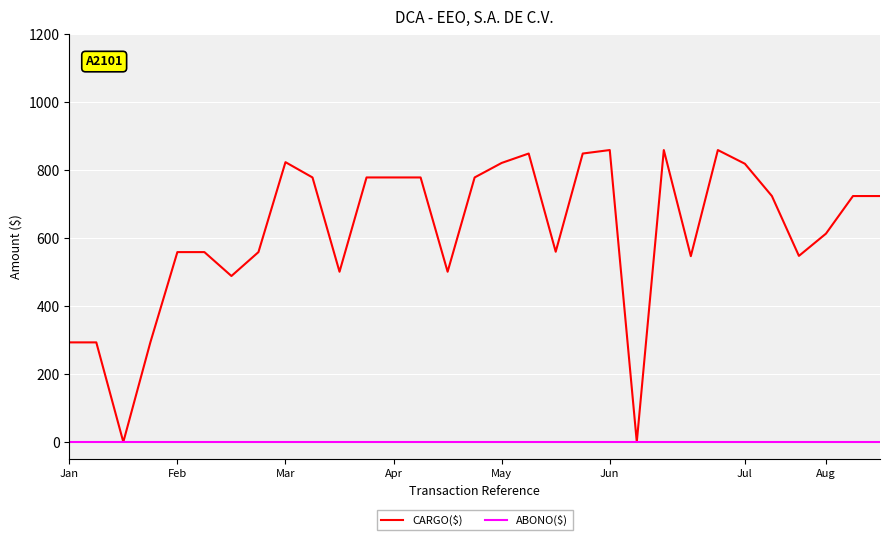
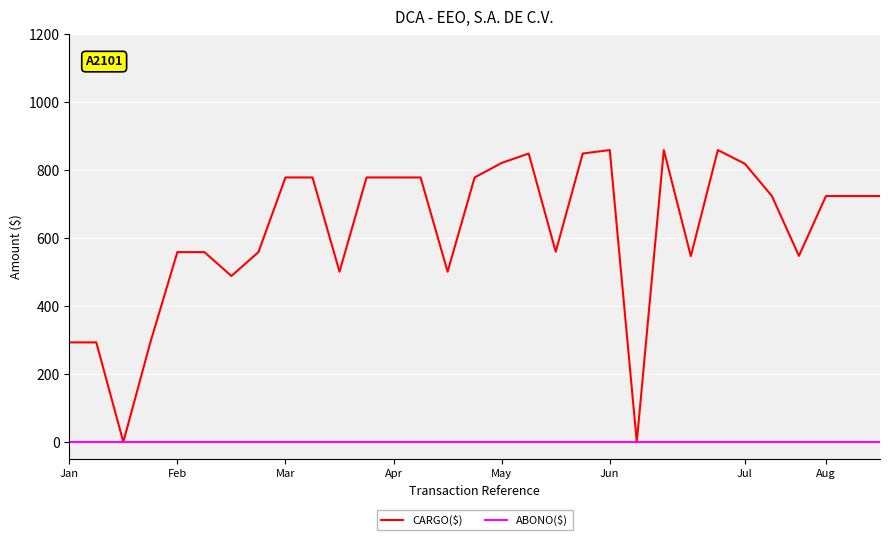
  {
    "CARGO($)": {
      "Jan": 290,
      "Feb": 560,
-     "Mar": 820,
+     "Mar": 780,
      "Apr": 780,
      "May": 820,
      "Jun": 860,
      "Jul": 820,
-     "Aug": 610
+     "Aug": 720
    },
    "ABONO($)": {
      "Jan": 0,
      "Feb": 0,
      "Mar": 0,
      "Apr": 0,
      "May": 0,
      "Jun": 0,
      "Jul": 0,
      "Aug": 0
    }
  }
